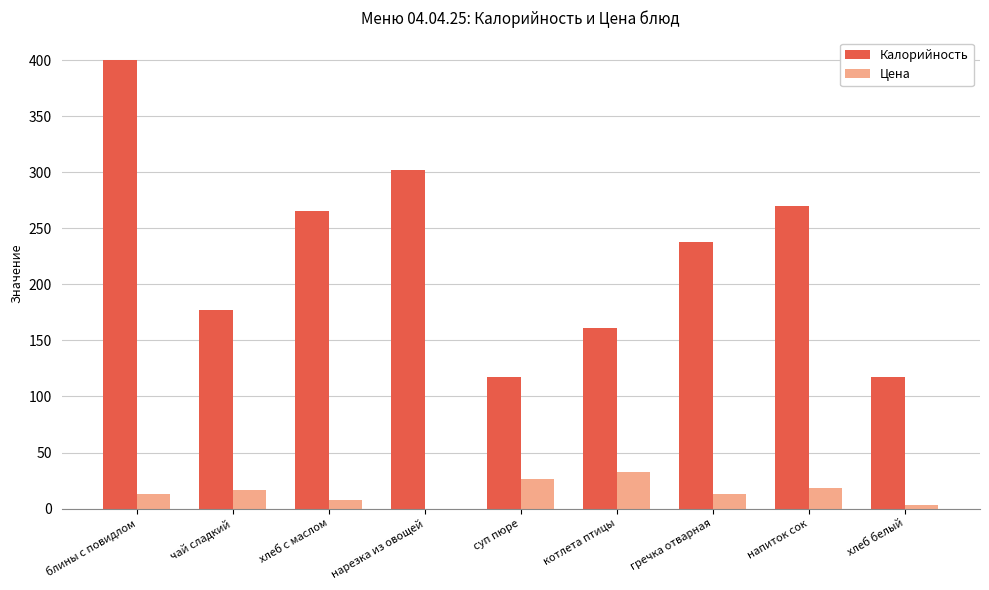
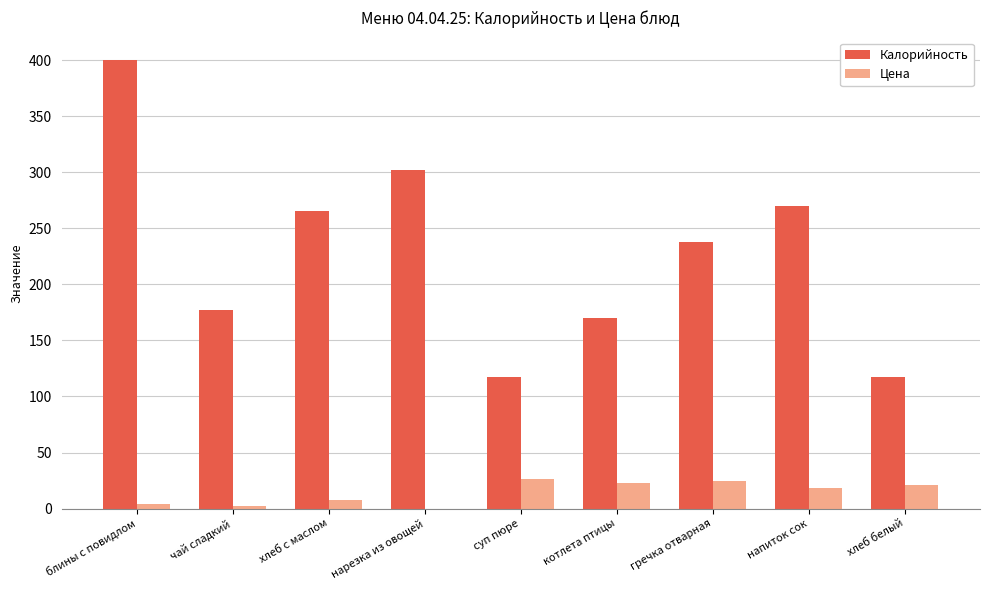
  {
    "Калорийность": {
      "блины с повидлом": 400,
      "чай сладкий": 177,
      "хлеб с маслом": 265,
      "нарезка из овощей": 302,
      "суп пюре": 117,
-     "котлета птицы": 161,
+     "котлета птицы": 170,
      "гречка отварная": 238,
      "напиток сок": 270,
      "хлеб белый": 117
    },
    "Цена": {
-     "блины с повидлом": 13,
-     "чай сладкий": 16,
+     "блины с повидлом": 4,
+     "чай сладкий": 2,
      "хлеб с маслом": 8,
      "нарезка из овощей": 0,
      "суп пюре": 26,
-     "котлета птицы": 33,
-     "гречка отварная": 13,
+     "котлета птицы": 22,
+     "гречка отварная": 25,
      "напиток сок": 19,
-     "хлеб белый": 3
+     "хлеб белый": 21
    }
  }
